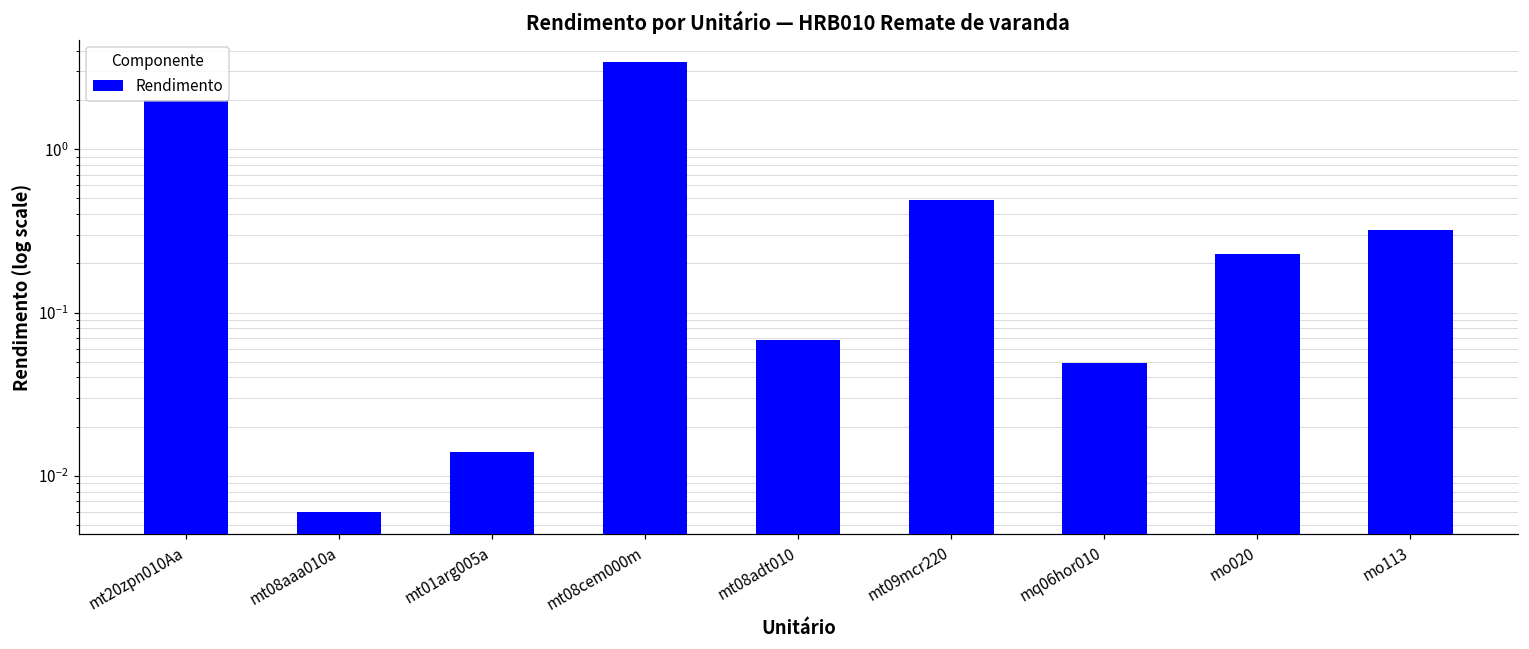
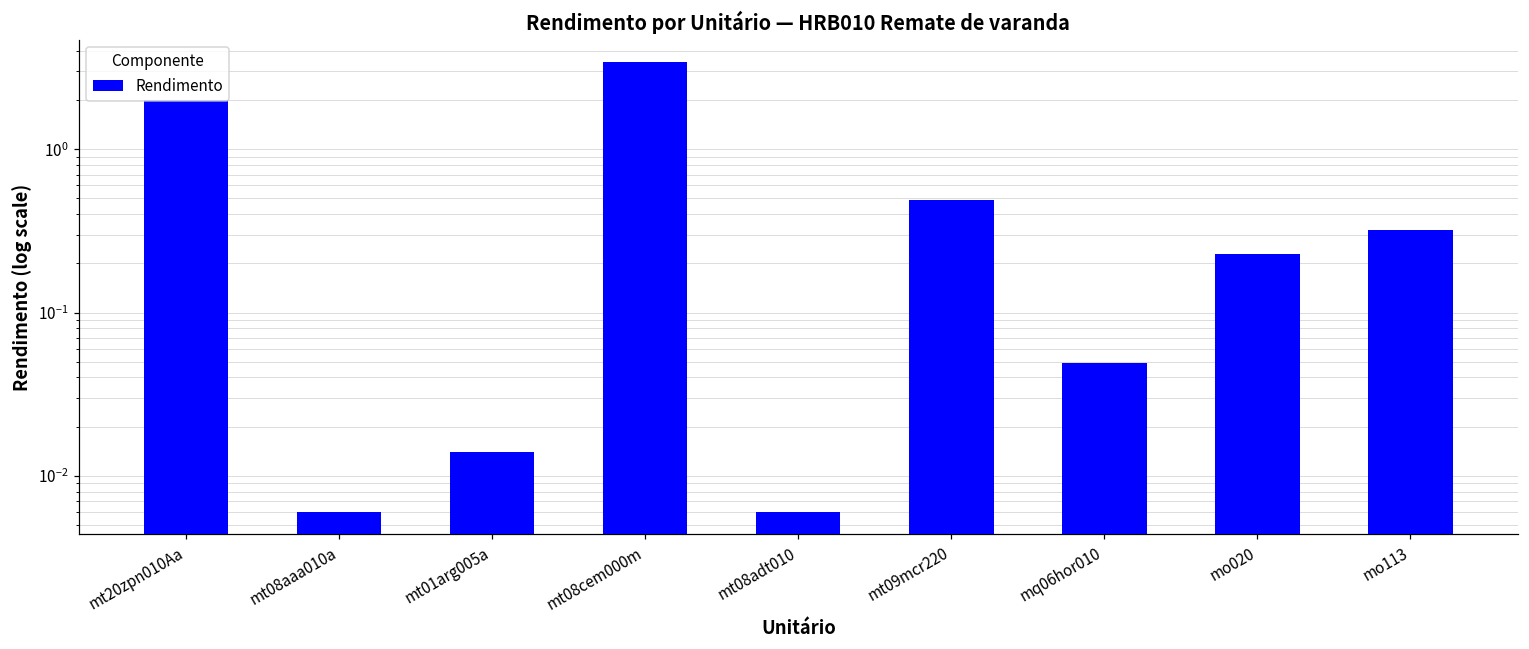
  {
    "mt20zpn010Aa": 2.0,
    "mt08aaa010a": 0.006,
    "mt01arg005a": 0.014,
    "mt08cem000m": 3.4,
-   "mt08adt010": 0.07,
+   "mt08adt010": 0.006,
    "mt09mcr220": 0.49,
    "mq06hor010": 0.049,
    "mo020": 0.23,
    "mo113": 0.32
  }
